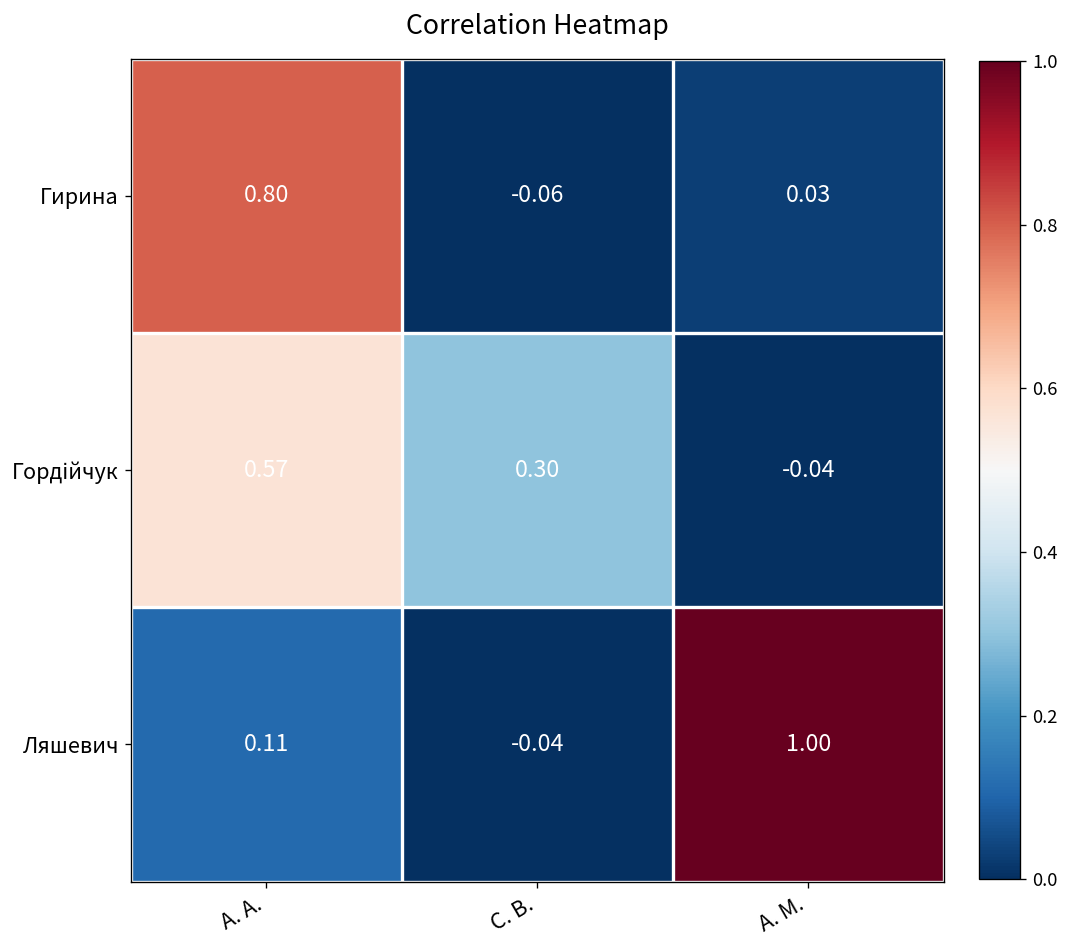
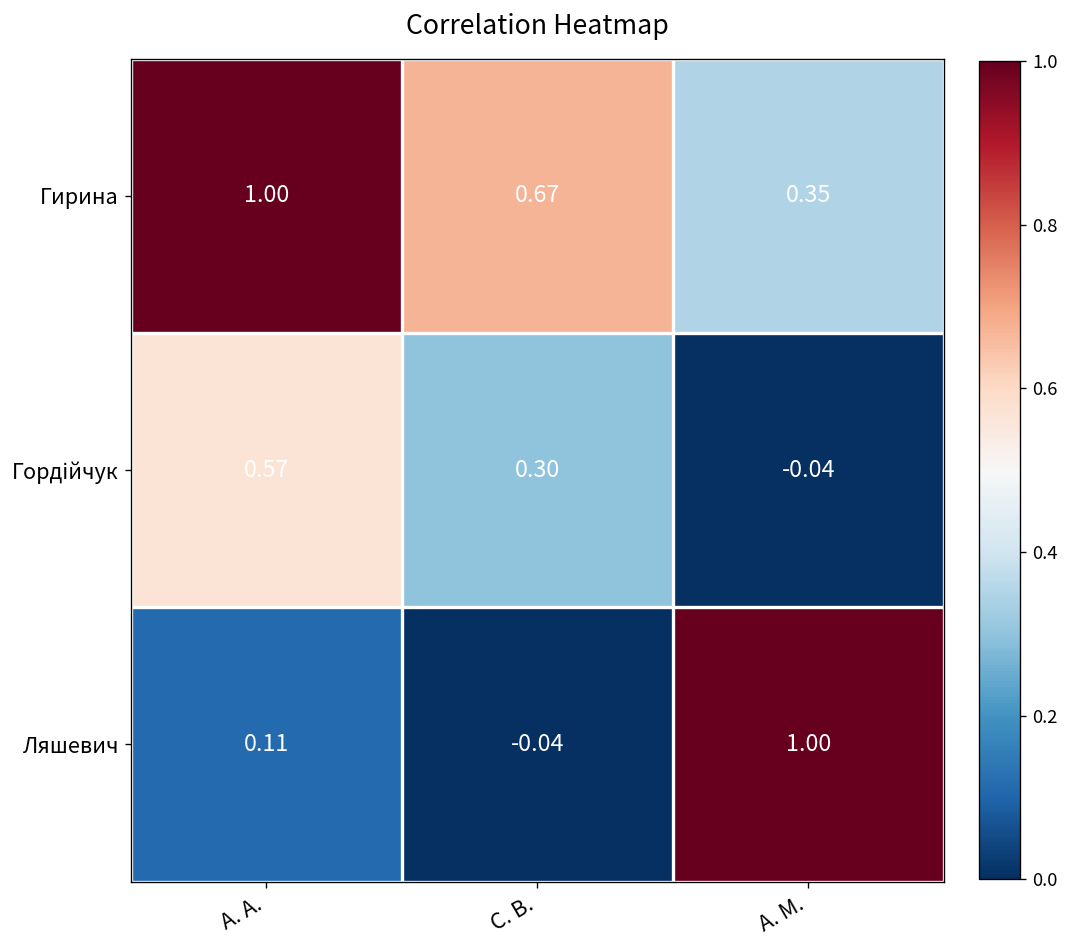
  {
    "Гирина": {
-     "А. А.": 0.80,
-     "С. В.": -0.06,
-     "А. М.": 0.03
+     "А. А.": 1.00,
+     "С. В.": 0.67,
+     "А. М.": 0.35
    },
    "Гордійчук": {
      "С. В.": 0.30,
      "А. М.": -0.04
    },
    "Ляшевич": {
      "А. А.": 0.11,
      "С. В.": -0.04,
      "А. М.": 1.00
    }
  }
